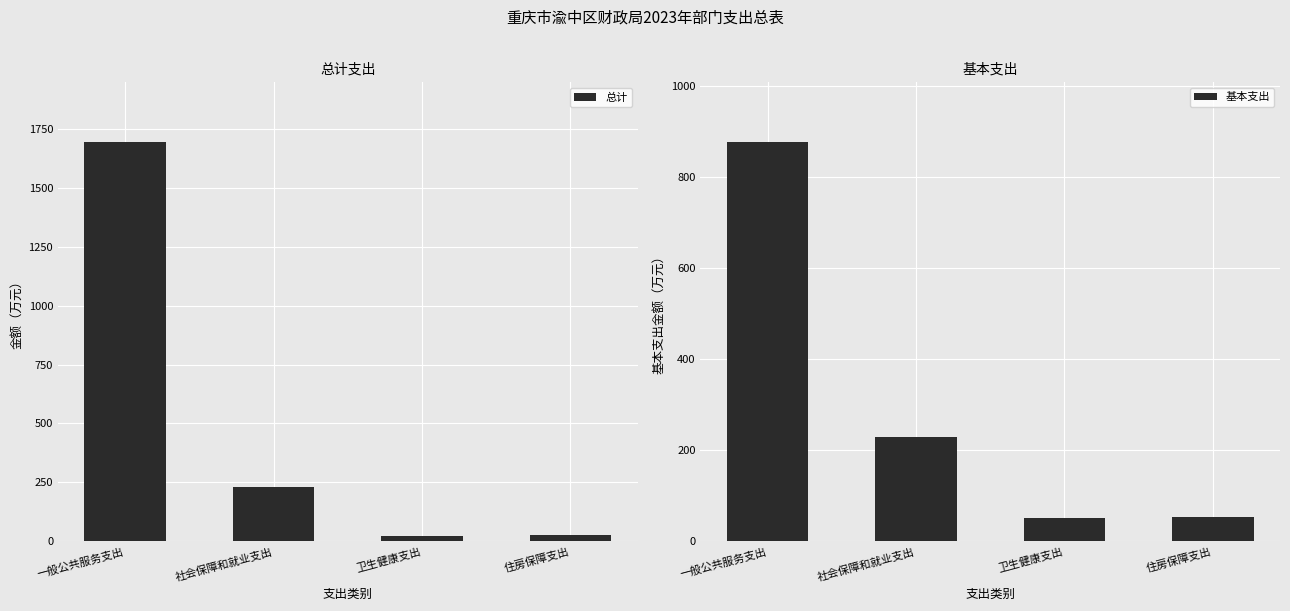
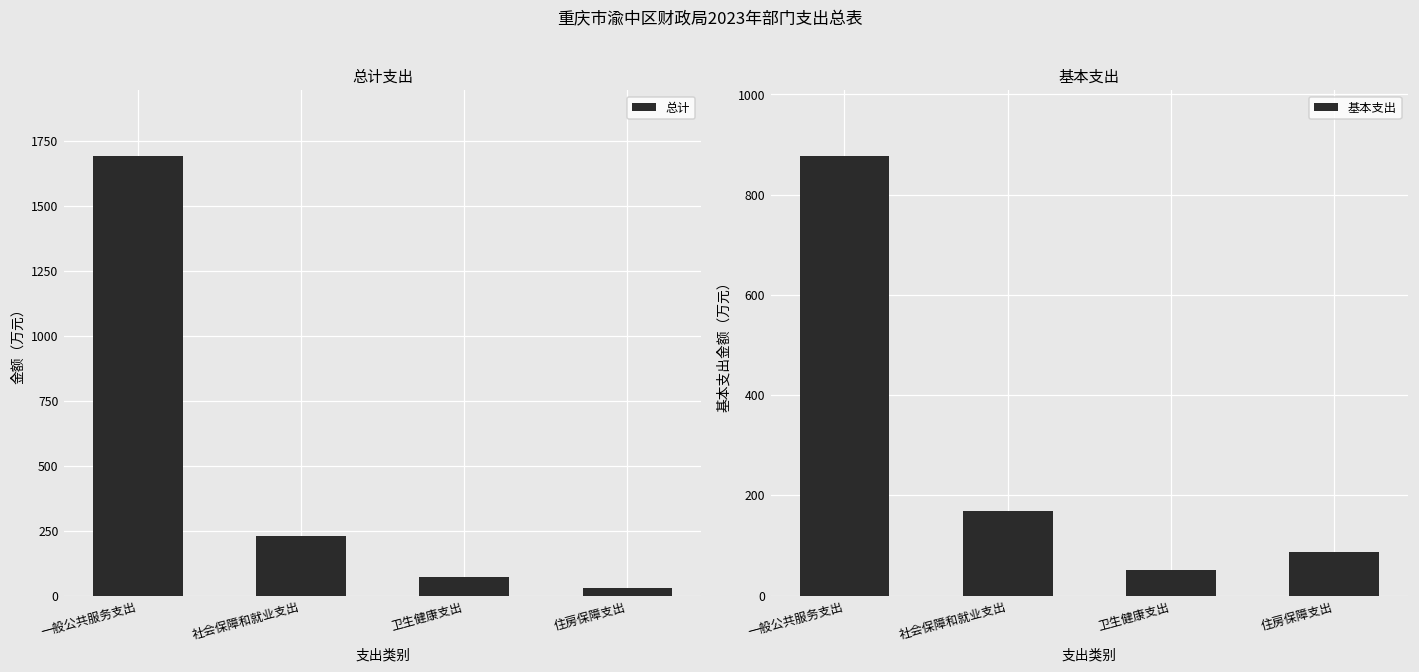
  {
    "总计支出": {
      "一般公共服务支出": 1690,
      "社会保障和就业支出": 230,
-     "卫生健康支出": 20,
+     "卫生健康支出": 70,
      "住房保障支出": 30
    },
    "基本支出": {
      "一般公共服务支出": 880,
-     "社会保障和就业支出": 230,
+     "社会保障和就业支出": 170,
      "卫生健康支出": 50,
-     "住房保障支出": 50
+     "住房保障支出": 90
    }
  }
